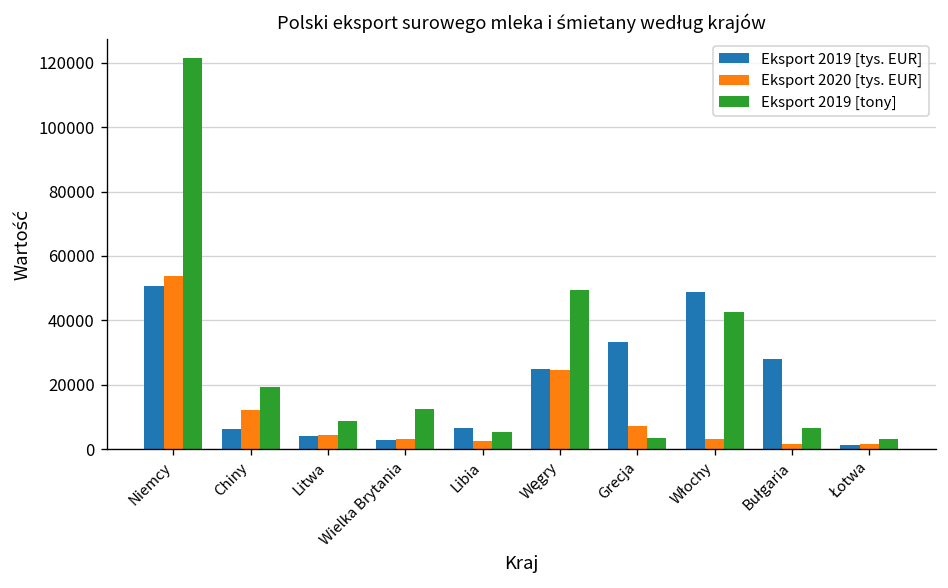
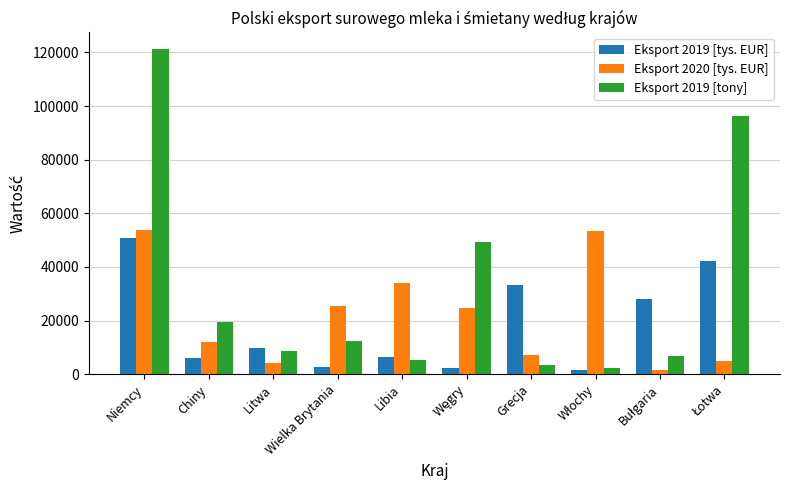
  {
    "Eksport 2019 [tys. EUR]": {
      "Niemcy": 51000,
      "Chiny": 6000,
-     "Litwa": 4000,
+     "Litwa": 10000,
      "Wielka Brytania": 3000,
      "Libia": 7000,
-     "Węgry": 25000,
+     "Węgry": 2000,
      "Grecja": 33000,
-     "Włochy": 49000,
+     "Włochy": 2000,
      "Bułgaria": 28000,
-     "Łotwa": 1000
+     "Łotwa": 42000
    },
    "Eksport 2020 [tys. EUR]": {
      "Niemcy": 54000,
      "Chiny": 12000,
      "Litwa": 4000,
-     "Wielka Brytania": 3000,
-     "Libia": 2000,
+     "Wielka Brytania": 26000,
+     "Libia": 34000,
      "Węgry": 25000,
      "Grecja": 7000,
-     "Włochy": 3000,
+     "Włochy": 53000,
      "Bułgaria": 1000,
-     "Łotwa": 2000
+     "Łotwa": 5000
    },
    "Eksport 2019 [tony]": {
      "Niemcy": 121000,
      "Chiny": 19000,
      "Litwa": 9000,
      "Wielka Brytania": 13000,
      "Libia": 5000,
      "Węgry": 49000,
      "Grecja": 3000,
-     "Włochy": 43000,
+     "Włochy": 2000,
      "Bułgaria": 7000,
-     "Łotwa": 3000
+     "Łotwa": 96000
    }
  }
